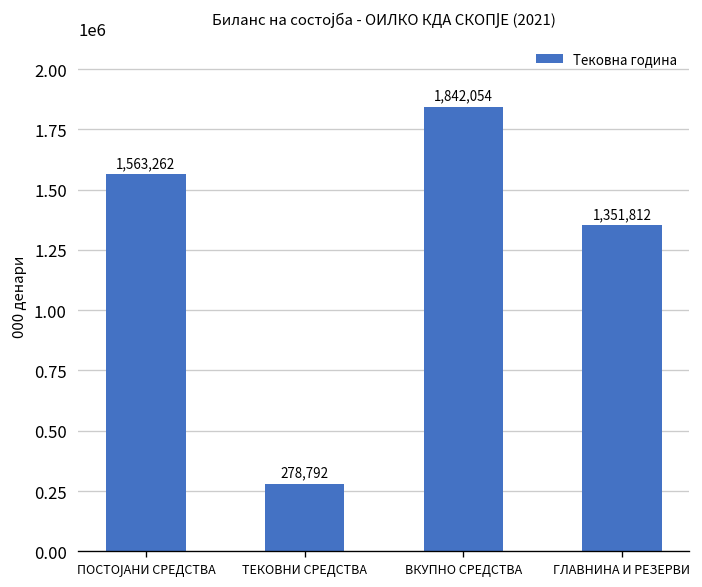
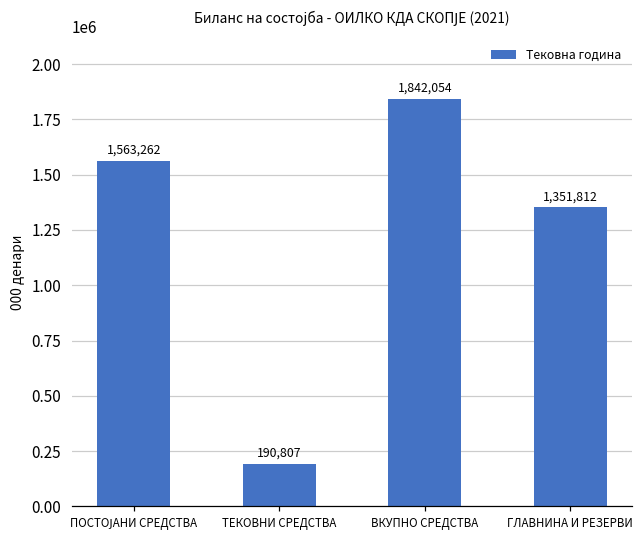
  {
    "ПОСТОЈАНИ СРЕДСТВА": "1,563,262",
-   "ТЕКОВНИ СРЕДСТВА": "278,792",
+   "ТЕКОВНИ СРЕДСТВА": "190,807",
    "ВКУПНО СРЕДСТВА": "1,842,054",
    "ГЛАВНИНА И РЕЗЕРВИ": "1,351,812"
  }
